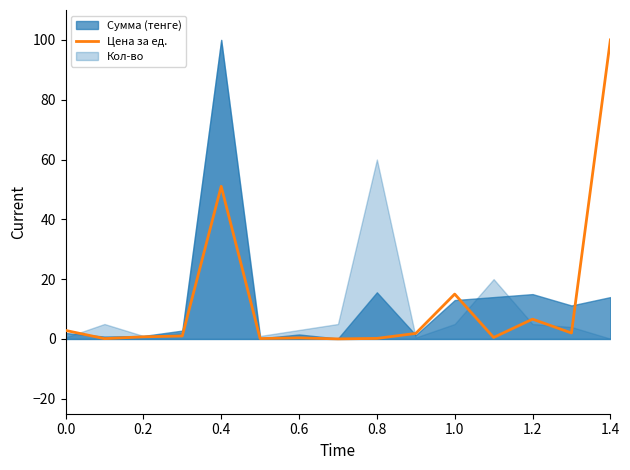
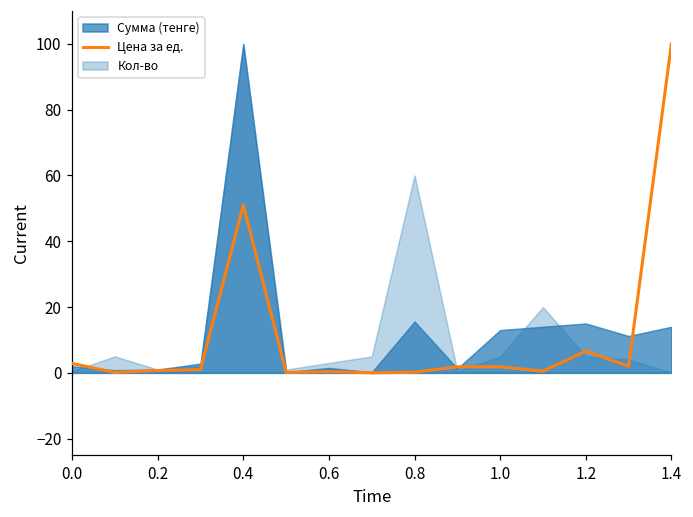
  {
    "Цена за ед.": {
      "0.0": 3,
      "0.4": 51,
      "0.6": 0,
      "0.8": 0,
-     "1.0": 15,
+     "1.0": 2,
      "1.2": 7,
      "1.4": 100
    }
  }
